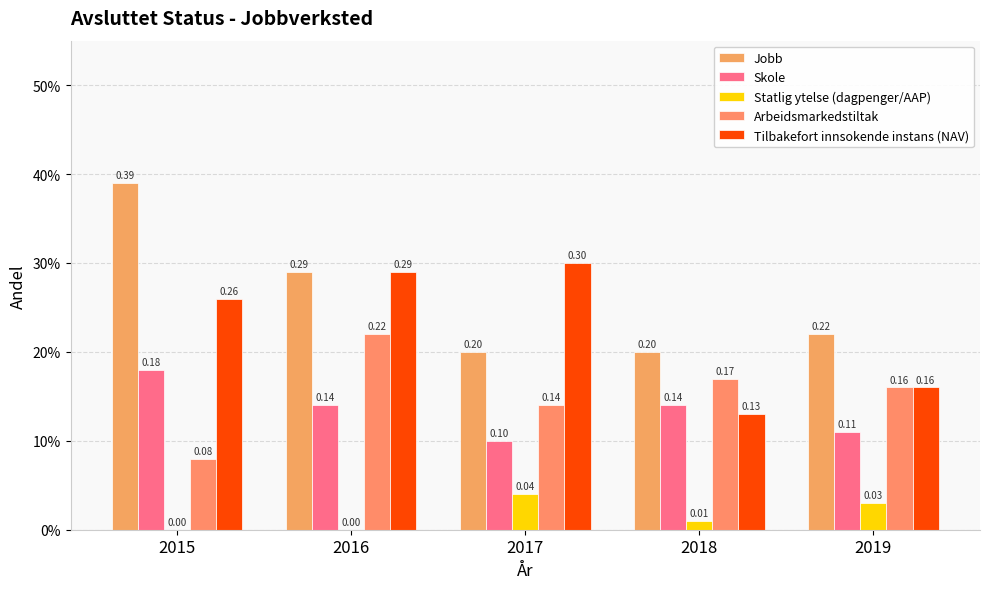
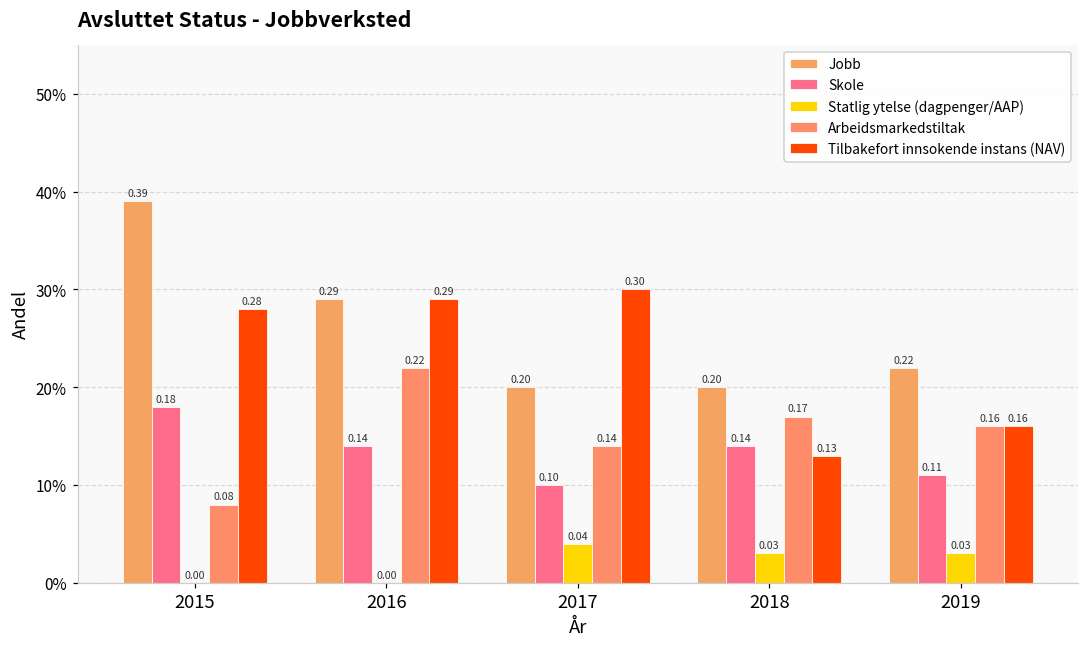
  {
    "Statlig ytelse (dagpenger/AAP)": {
      "2015": 0.00,
      "2016": 0.00,
      "2017": 0.04,
-     "2018": 0.01,
+     "2018": 0.03,
      "2019": 0.03
    },
    "Tilbakefort innsokende instans (NAV)": {
-     "2015": 0.26,
+     "2015": 0.28,
      "2016": 0.29,
      "2017": 0.30,
      "2018": 0.13,
      "2019": 0.16
    }
  }
